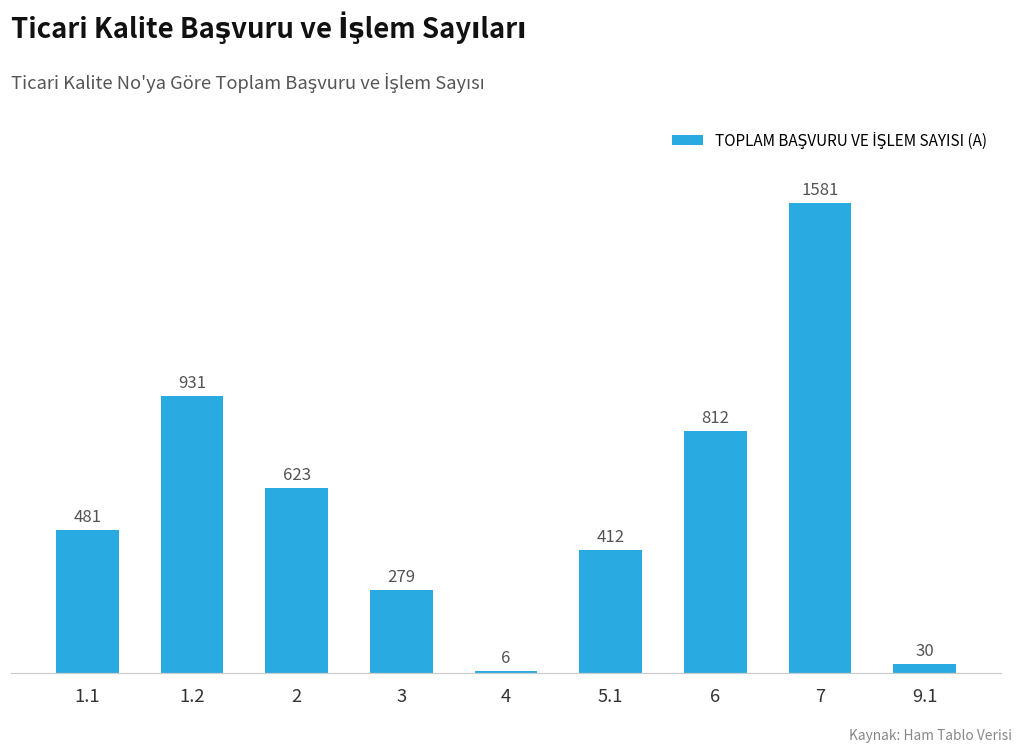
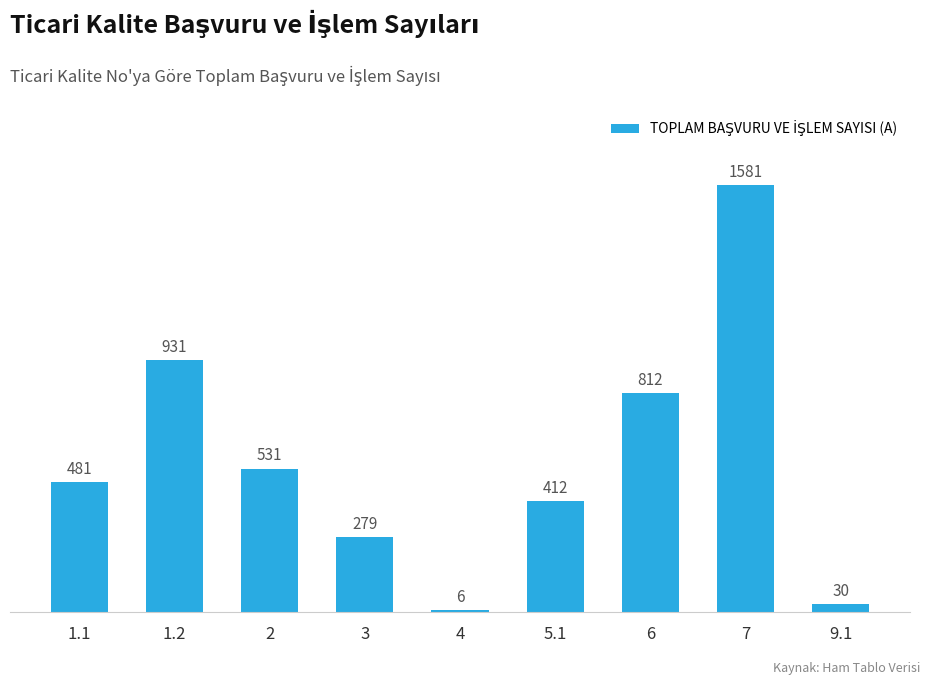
  {
    "1.1": 481,
    "1.2": 931,
-   "2": 623,
+   "2": 531,
    "3": 279,
    "4": 6,
    "5.1": 412,
    "6": 812,
    "7": 1581,
    "9.1": 30
  }
